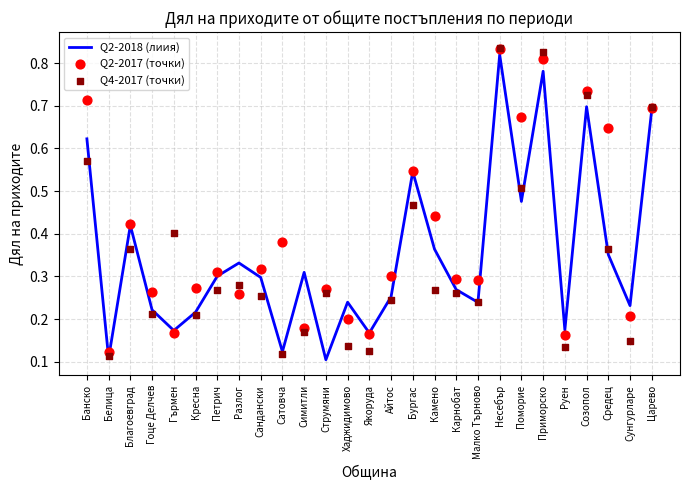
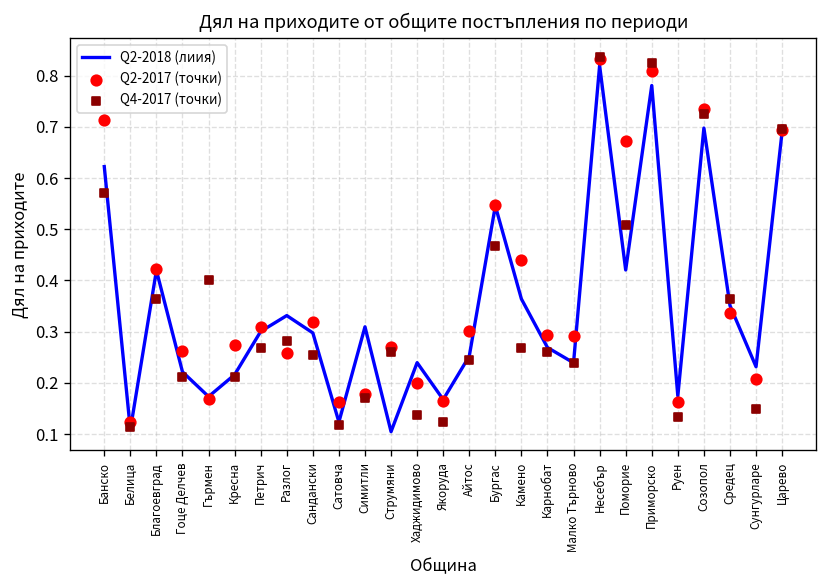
  {
    "Q2-2018 (лиия)": {
      "Банско": 0.62,
      "Гоце Делчев": 0.22,
      "Петрич": 0.30,
      "Разлог": 0.33,
      "Сандански": 0.30,
      "Симитли": 0.31,
      "Струмяни": 0.10,
      "Хаджидимово": 0.24,
      "Айтос": 0.25,
      "Камено": 0.36,
      "Карнобат": 0.27,
      "Несебър": 0.82,
-     "Поморие": 0.48,
+     "Поморие": 0.42,
      "Приморско": 0.78,
      "Руен": 0.17,
      "Созопол": 0.70,
      "Средец": 0.35,
      "Сунгурларе": 0.23
    },
    "Q2-2017 (точки)": {
-     "Сатовча": 0.38,
-     "Средец": 0.65
+     "Сатовча": 0.16,
+     "Средец": 0.34
    }
  }
